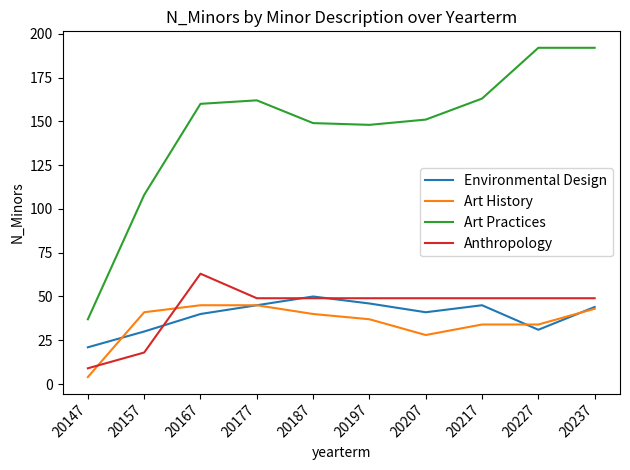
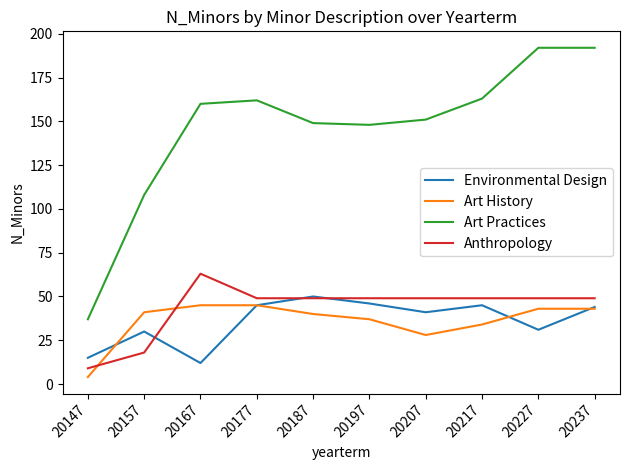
  {
    "Environmental Design": {
-     "20147": 21,
+     "20147": 15,
      "20157": 30,
-     "20167": 40,
+     "20167": 12,
      "20197": 46,
      "20207": 41,
      "20217": 45,
      "20227": 31
    },
    "Art History": {
      "20147": 4,
      "20157": 41,
      "20167": 45,
      "20187": 40,
      "20197": 37,
      "20207": 28,
      "20217": 34,
-     "20227": 34
+     "20227": 43
    },
    "Art Practices": {
      "20147": 37,
      "20157": 108,
      "20167": 160,
      "20177": 162,
      "20187": 149,
      "20197": 148,
      "20207": 151,
      "20217": 163,
      "20227": 192,
      "20237": 192
    },
    "Anthropology": {
      "20147": 9,
      "20157": 18,
      "20167": 63,
      "20177": 49,
      "20197": 49,
      "20207": 49,
      "20217": 49,
      "20227": 49,
      "20237": 49
    }
  }
